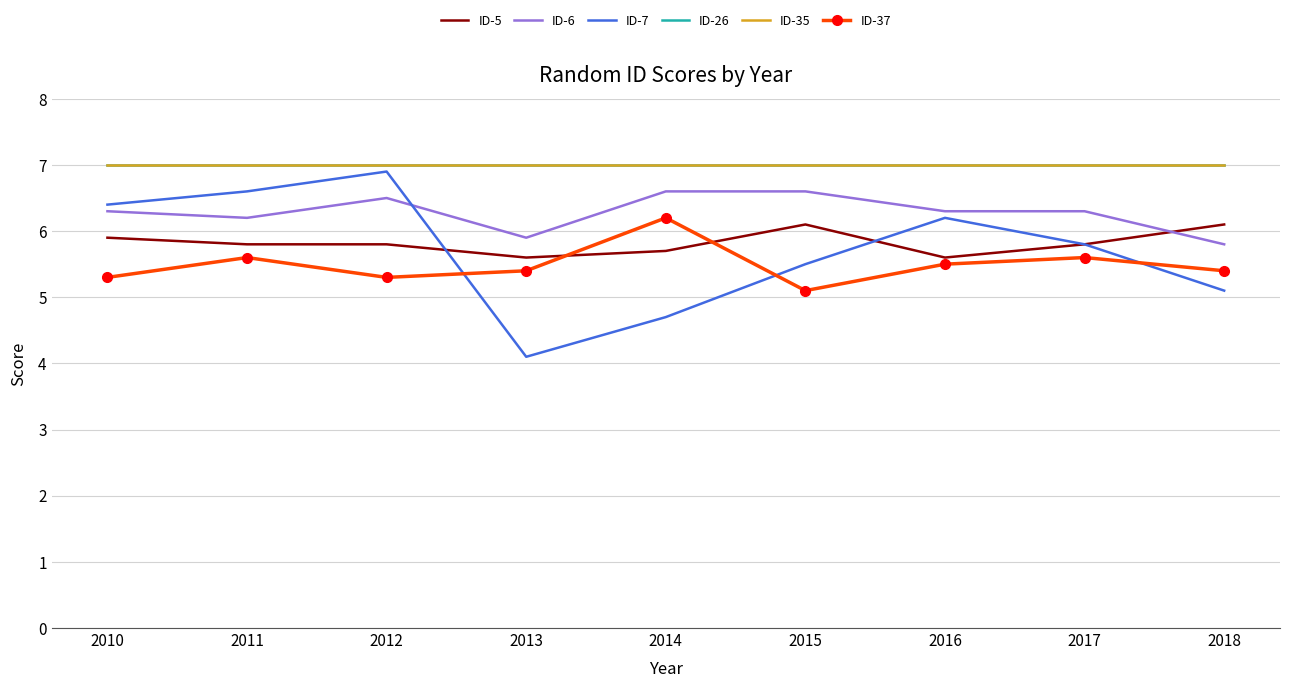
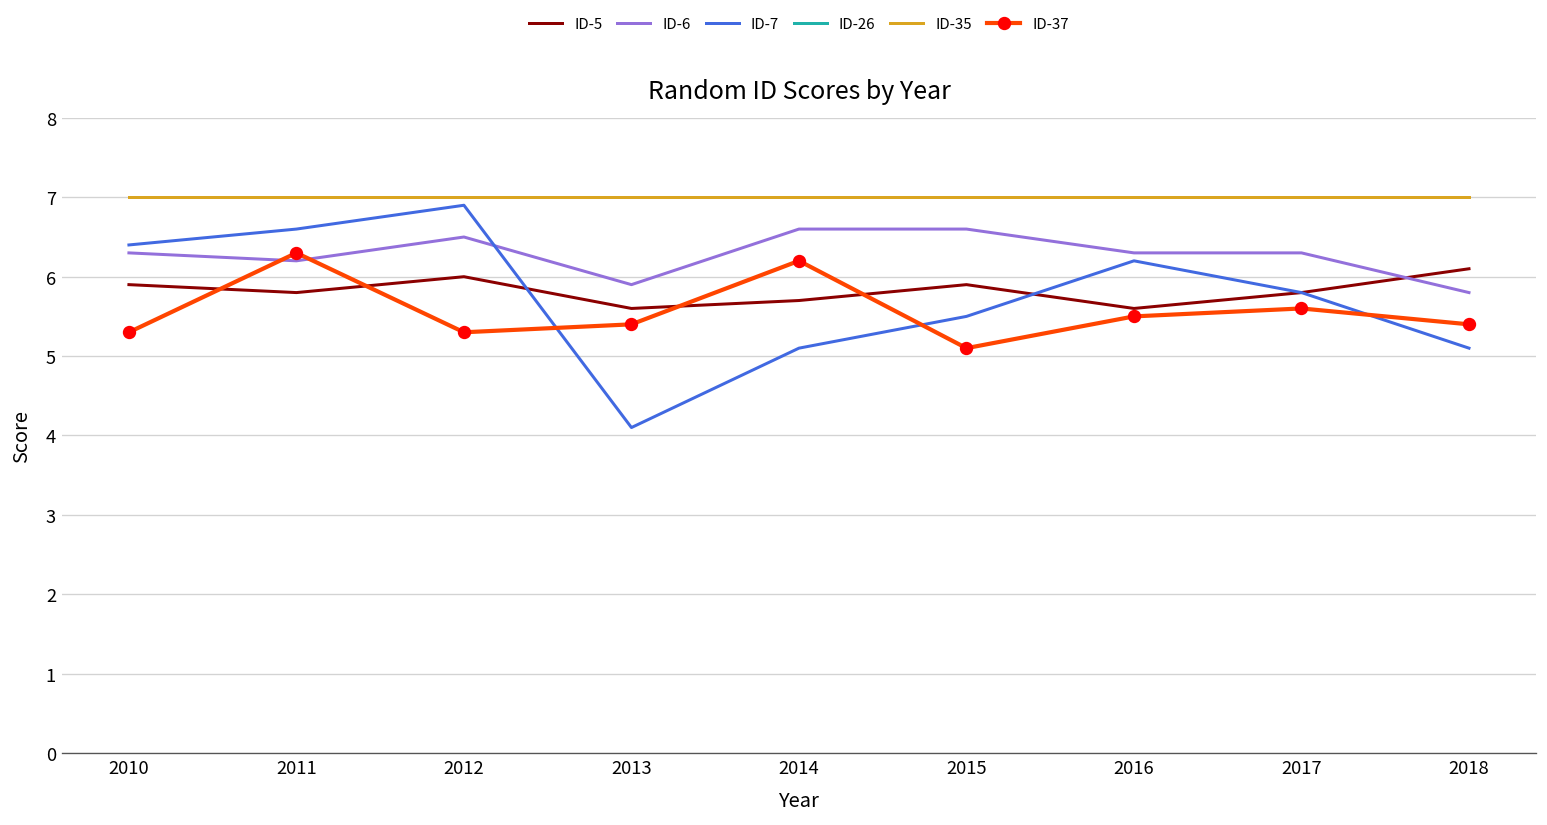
  {
    "ID-5": {
      "2010": 5.9,
      "2011": 5.8,
-     "2012": 5.8,
+     "2012": 6.0,
      "2013": 5.6,
      "2014": 5.7,
-     "2015": 6.1,
+     "2015": 5.9,
      "2016": 5.6,
      "2018": 6.1
    },
    "ID-6": {
      "2010": 6.3,
      "2011": 6.2,
      "2012": 6.5,
      "2013": 5.9,
      "2014": 6.6,
      "2015": 6.6,
      "2016": 6.3,
      "2017": 6.3,
      "2018": 5.8
    },
    "ID-7": {
      "2010": 6.4,
      "2011": 6.6,
      "2012": 6.9,
      "2013": 4.1,
-     "2014": 4.7,
+     "2014": 5.1,
      "2015": 5.5,
      "2016": 6.2,
      "2018": 5.1
    },
    "ID-35": {
      "2010": 7.0,
      "2011": 7.0,
      "2012": 7.0,
      "2013": 7.0,
      "2014": 7.0,
      "2015": 7.0,
      "2016": 7.0,
      "2017": 7.0,
      "2018": 7.0
    },
    "ID-37": {
      "2010": 5.3,
-     "2011": 5.6,
+     "2011": 6.3,
      "2012": 5.3,
      "2013": 5.4,
      "2014": 6.2,
      "2015": 5.1,
      "2016": 5.5,
      "2017": 5.6,
      "2018": 5.4
    }
  }
